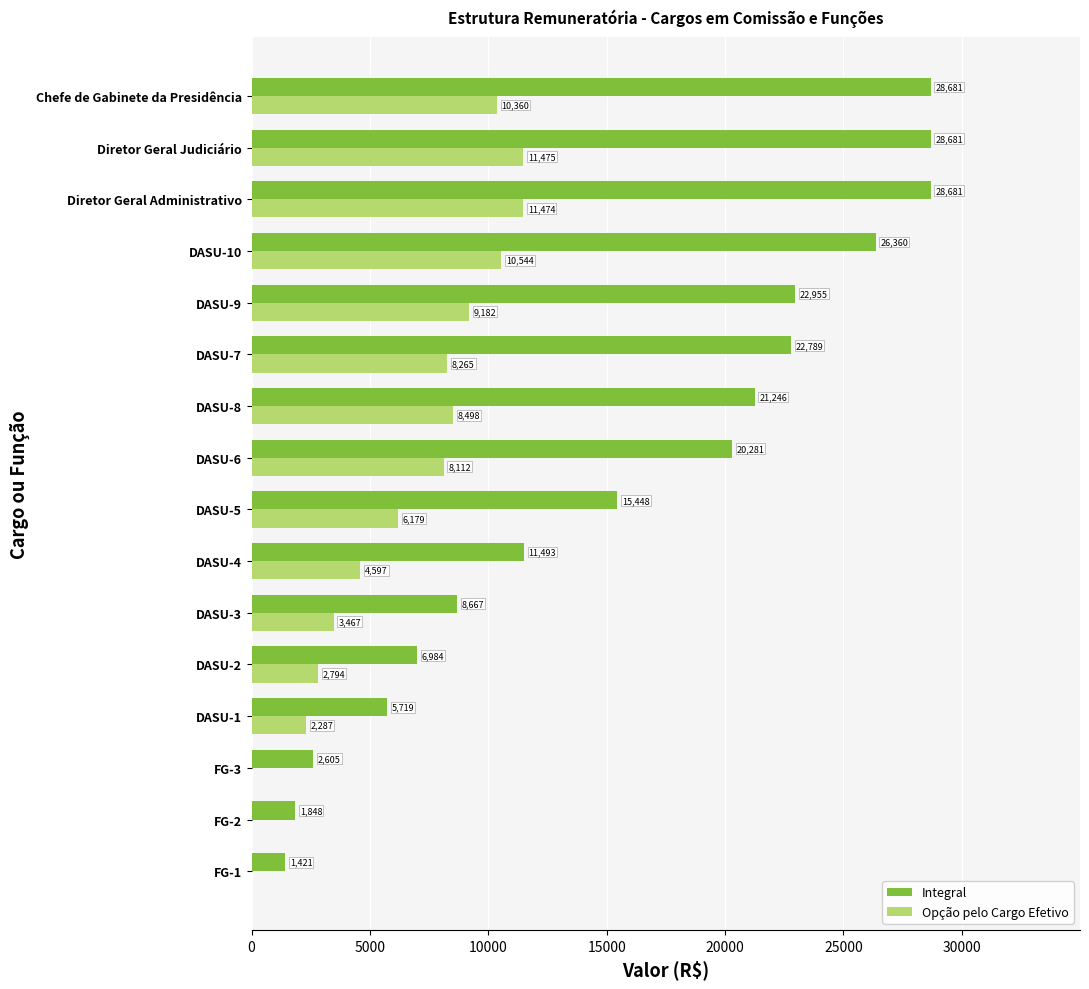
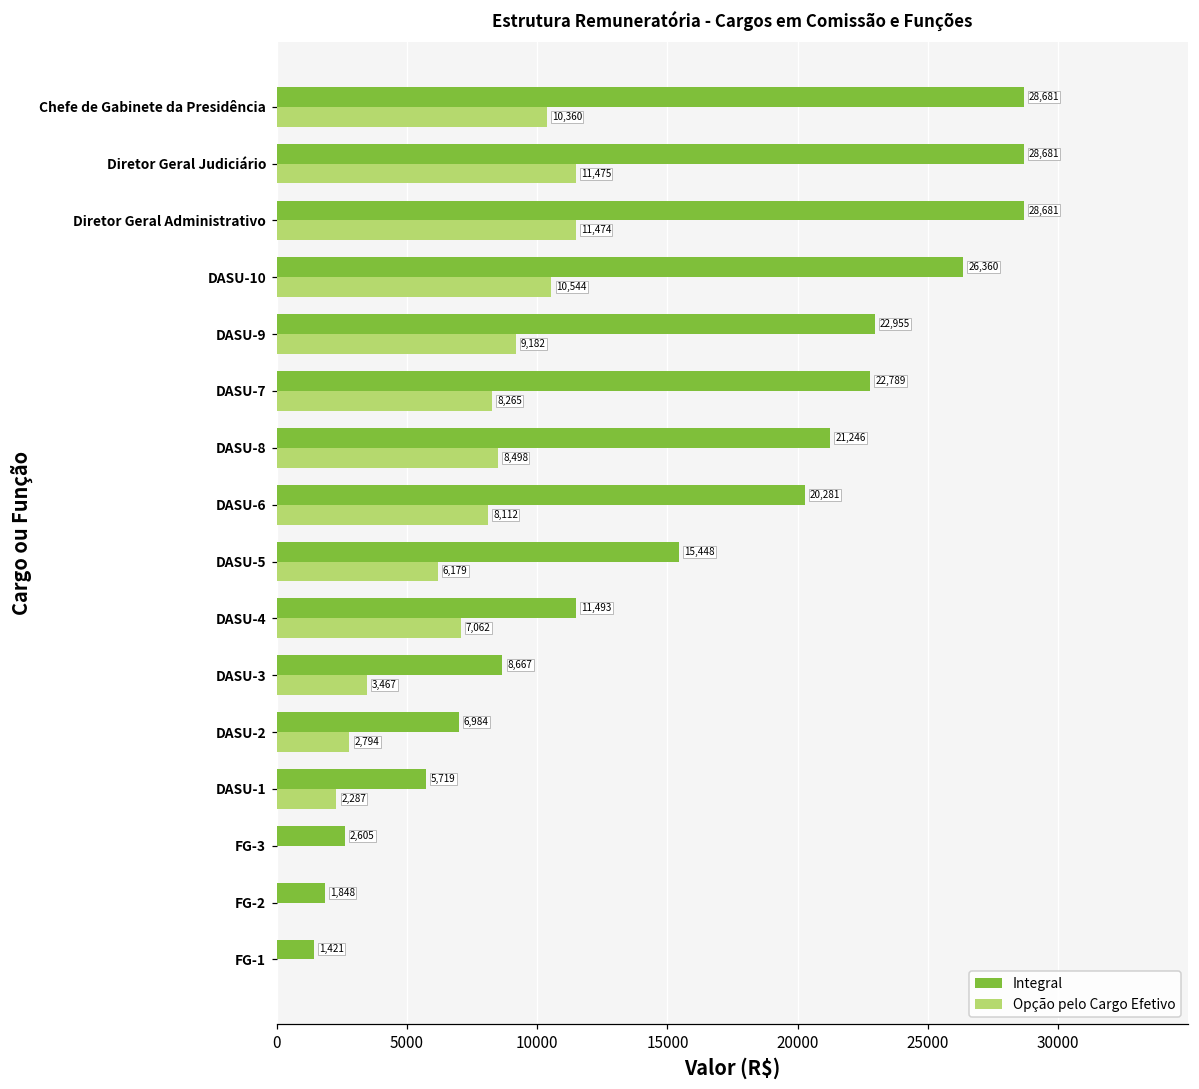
  {
    "Opção pelo Cargo Efetivo": {
-     "DASU-4": "4,597"
+     "DASU-4": "7,062"
    }
  }
